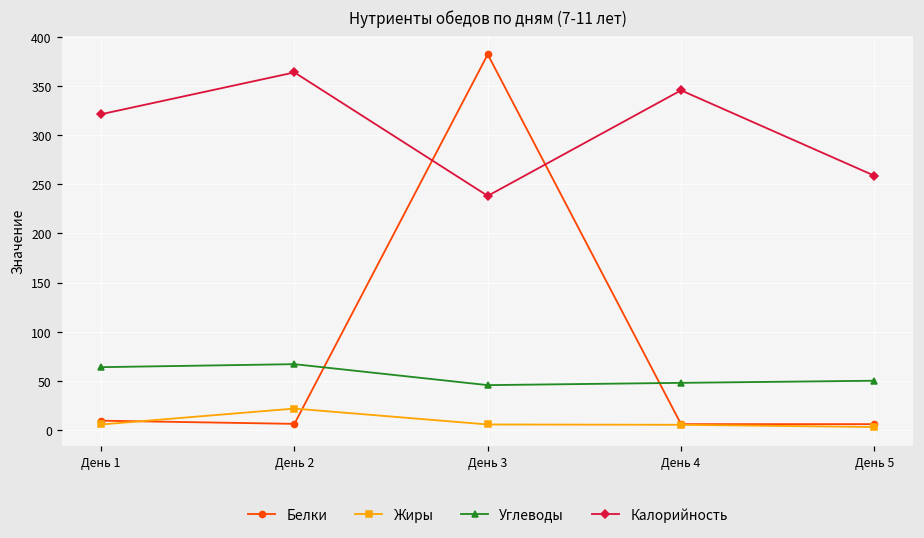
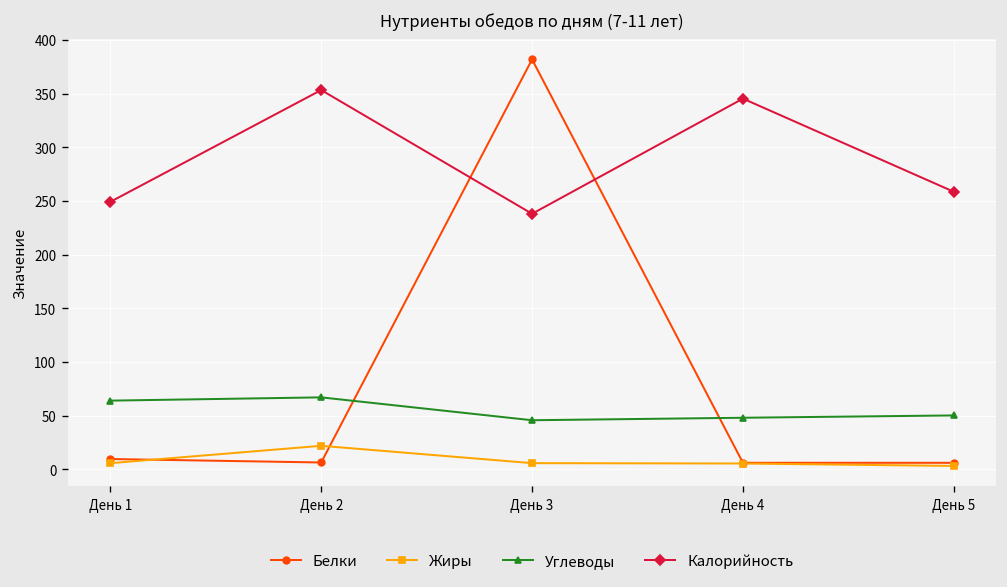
  {
    "Белки": {
      "День 1": 10,
      "День 2": 10,
      "День 3": 380,
      "День 5": 10
    },
    "Жиры": {
      "День 1": 10,
      "День 2": 20,
      "День 3": 10,
      "День 5": 0
    },
    "Углеводы": {
      "День 1": 60,
      "День 2": 70,
      "День 3": 50,
      "День 4": 50,
      "День 5": 50
    },
    "Калорийность": {
-     "День 1": 320,
-     "День 2": 360,
+     "День 1": 250,
+     "День 2": 350,
      "День 3": 240,
      "День 4": 350,
      "День 5": 260
    }
  }
